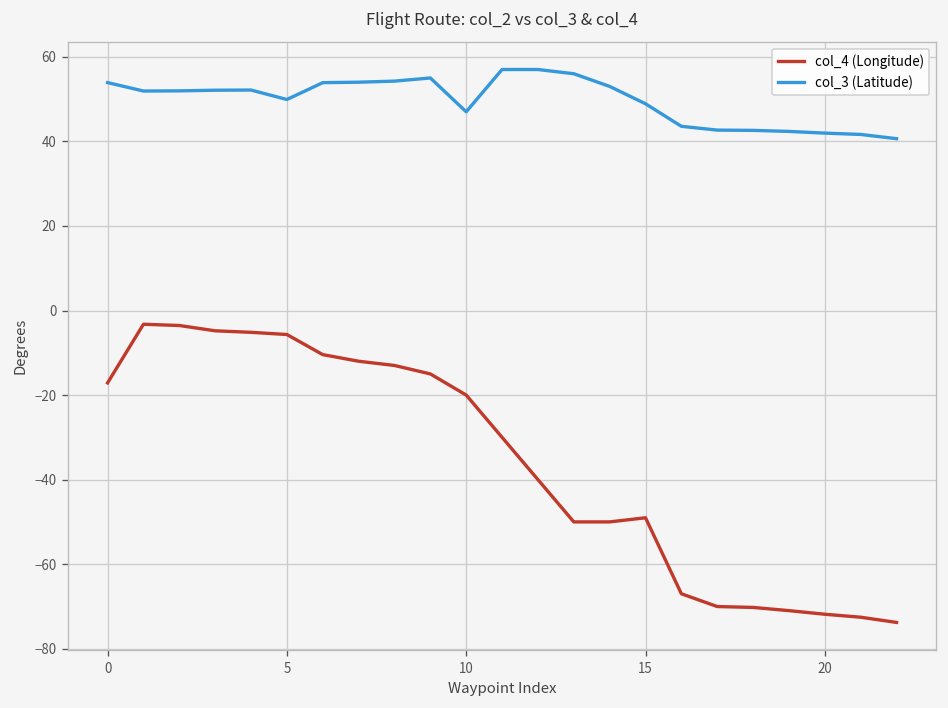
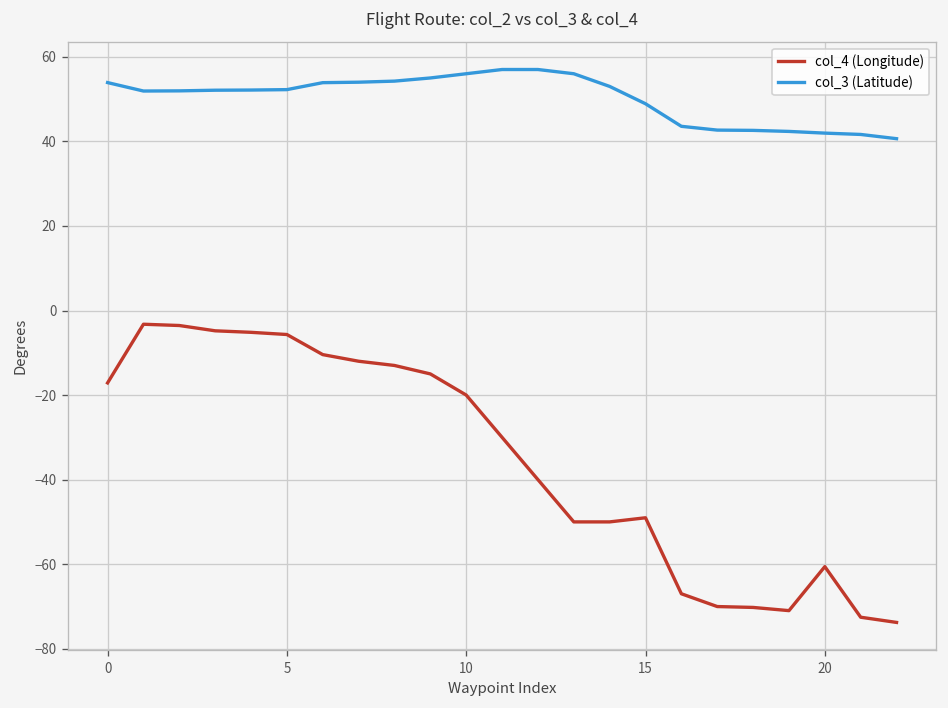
  {
    "col_4 (Longitude)": {
      "0": -17,
      "5": -6,
      "10": -20,
      "15": -49,
-     "20": -72
+     "20": -61
    },
    "col_3 (Latitude)": {
      "0": 54,
-     "5": 50,
-     "10": 47,
+     "5": 52,
+     "10": 56,
      "15": 49,
      "20": 42
    }
  }
